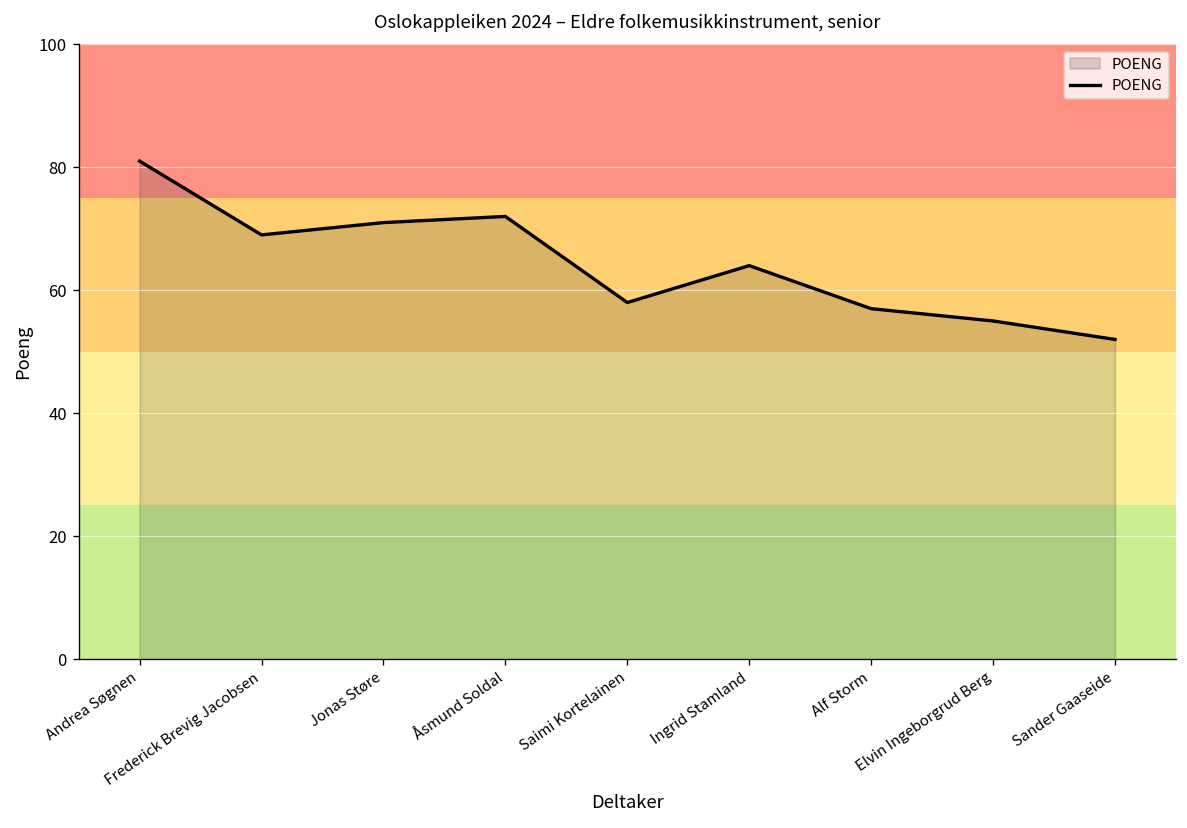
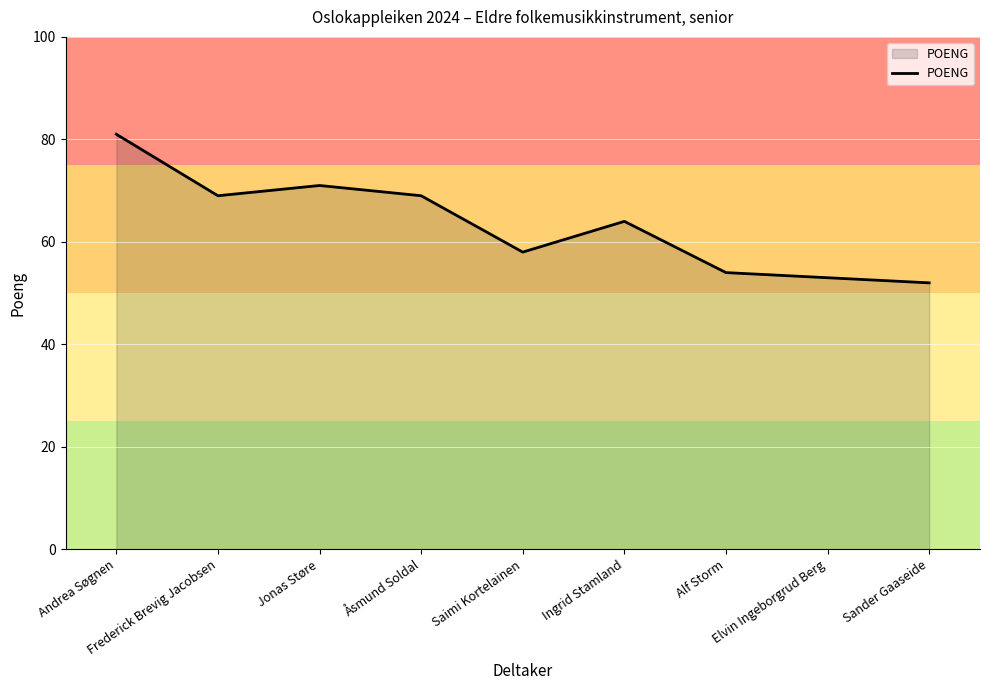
  {
    "Andrea Søgnen": 81,
    "Frederick Brevig Jacobsen": 69,
    "Jonas Støre": 71,
-   "Åsmund Soldal": 72,
+   "Åsmund Soldal": 69,
    "Saimi Kortelainen": 58,
    "Ingrid Stamland": 64,
-   "Alf Storm": 57,
-   "Elvin Ingeborgrud Berg": 55,
+   "Alf Storm": 54,
+   "Elvin Ingeborgrud Berg": 53,
    "Sander Gaaseide": 52
  }
